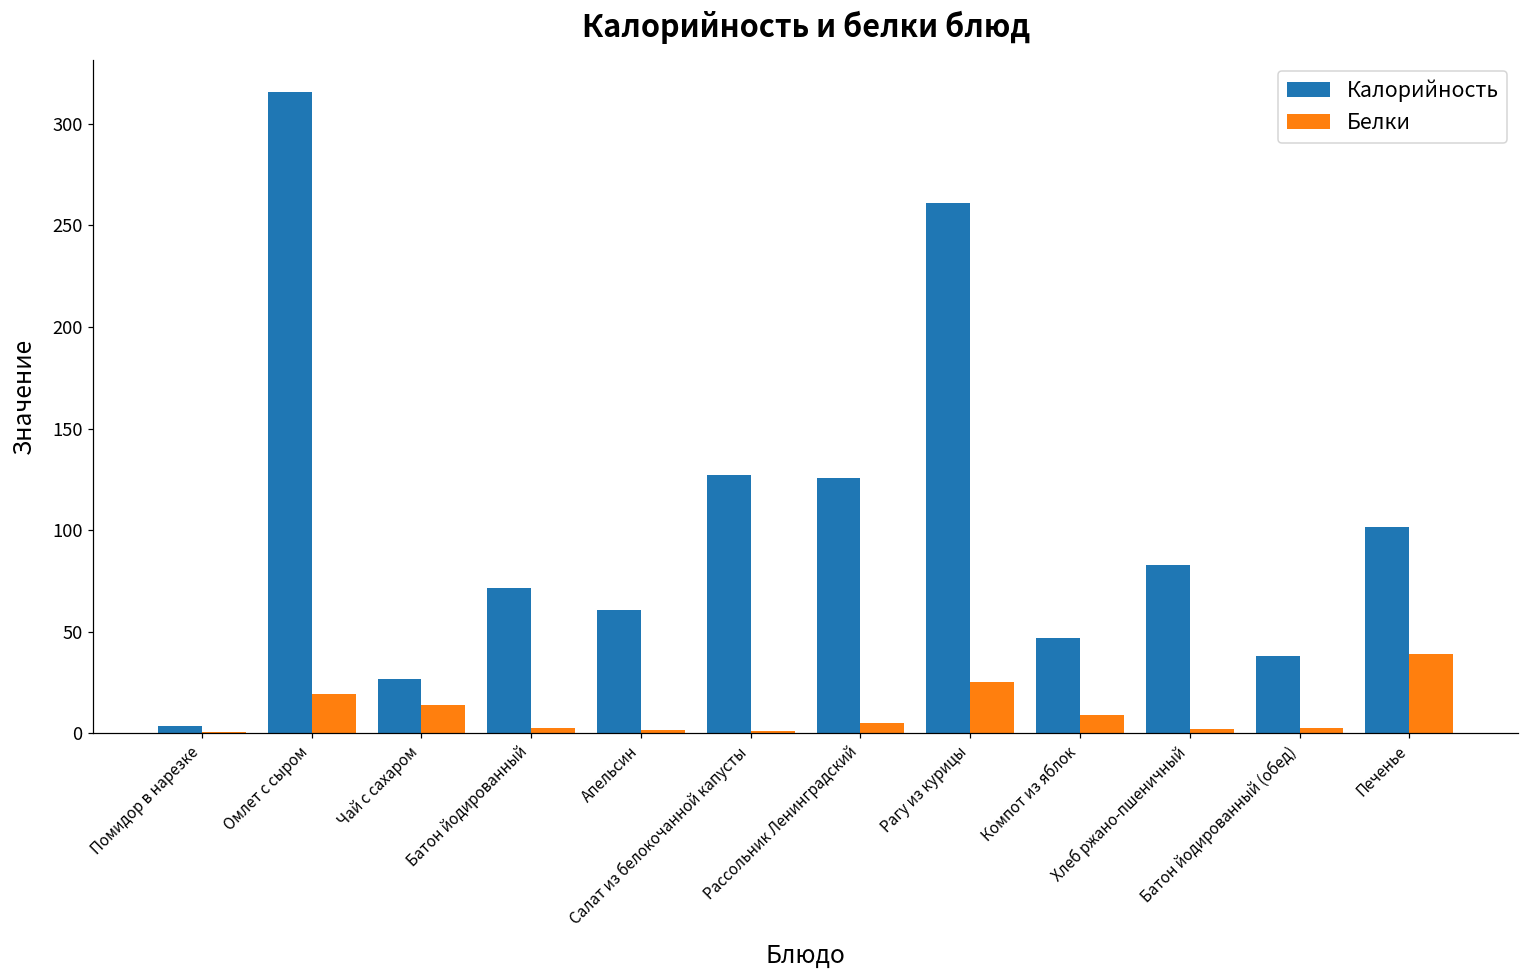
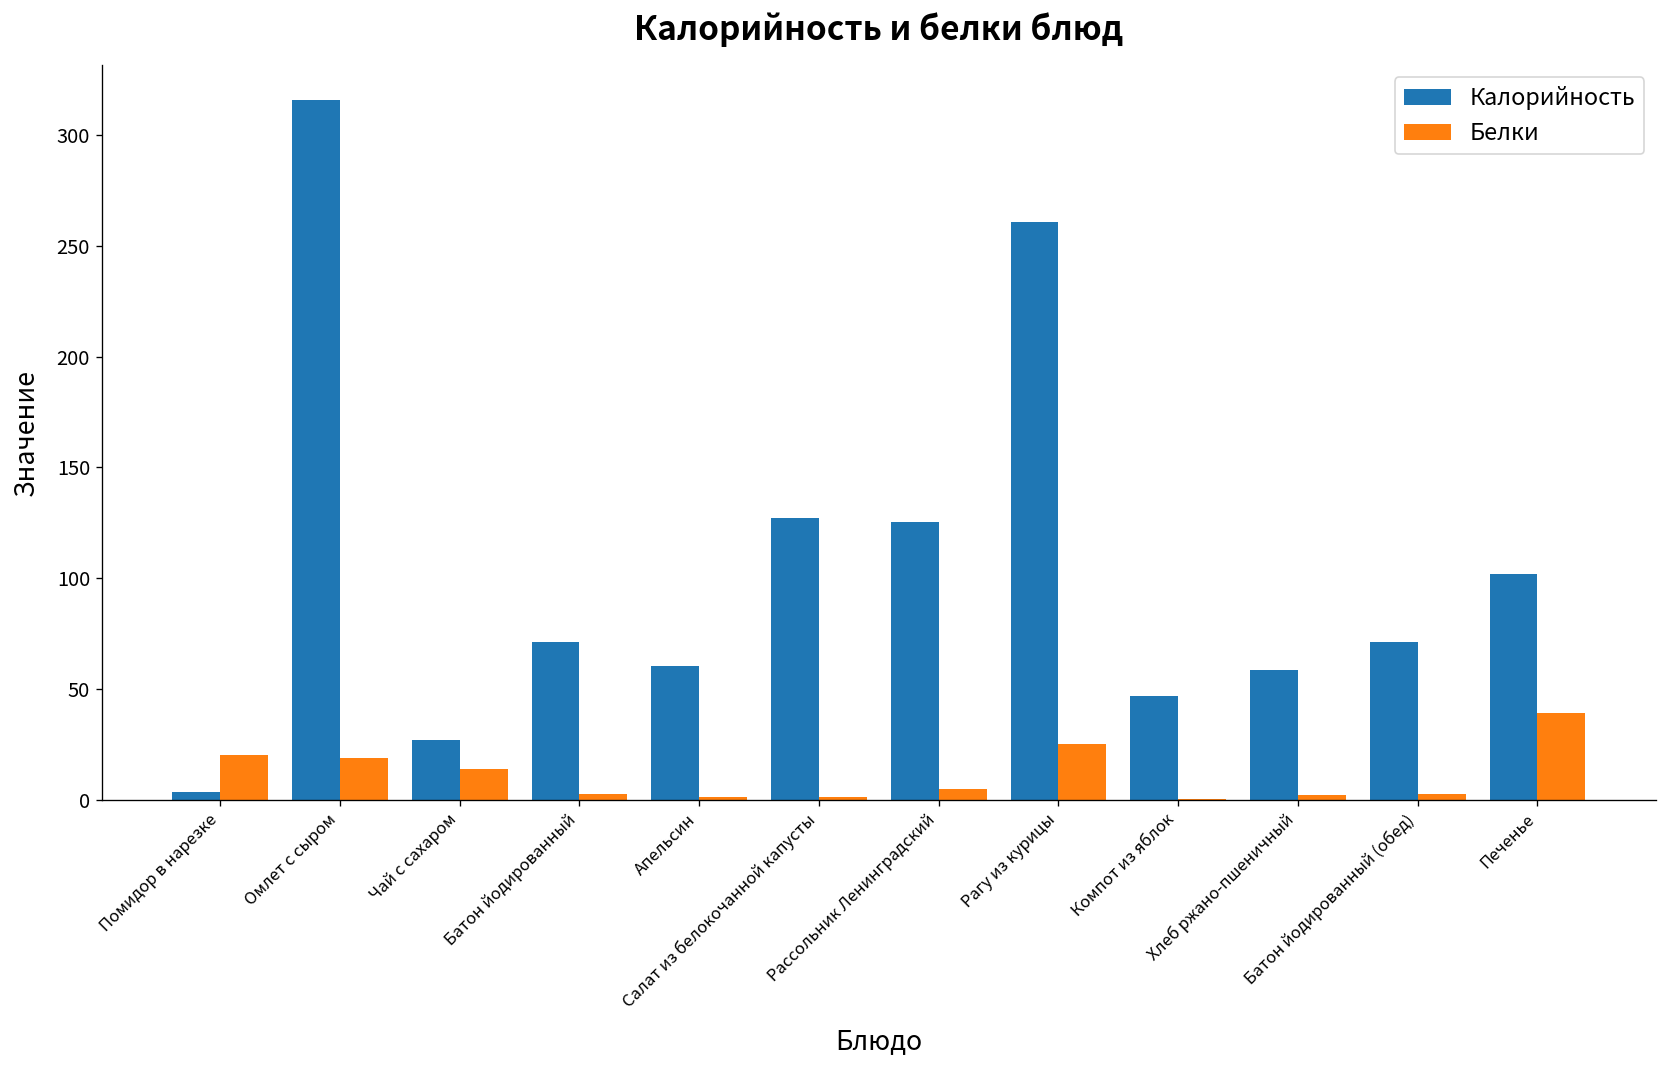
  {
    "Калорийность": {
      "Помидор в нарезке": 4,
      "Омлет с сыром": 316,
      "Чай с сахаром": 27,
      "Батон йодированный": 71,
      "Апельсин": 61,
      "Салат из белокочанной капусты": 127,
      "Рассольник Ленинградский": 126,
      "Рагу из курицы": 261,
      "Компот из яблок": 47,
-     "Хлеб ржано-пшеничный": 83,
-     "Батон йодированный (обед)": 38,
+     "Хлеб ржано-пшеничный": 59,
+     "Батон йодированный (обед)": 71,
      "Печенье": 102
    },
    "Белки": {
-     "Помидор в нарезке": 1,
+     "Помидор в нарезке": 20,
      "Омлет с сыром": 19,
      "Чай с сахаром": 14,
      "Батон йодированный": 2,
      "Апельсин": 1,
      "Рассольник Ленинградский": 5,
      "Рагу из курицы": 25,
-     "Компот из яблок": 9,
+     "Компот из яблок": 0,
      "Хлеб ржано-пшеничный": 2,
      "Батон йодированный (обед)": 2,
      "Печенье": 39
    }
  }
